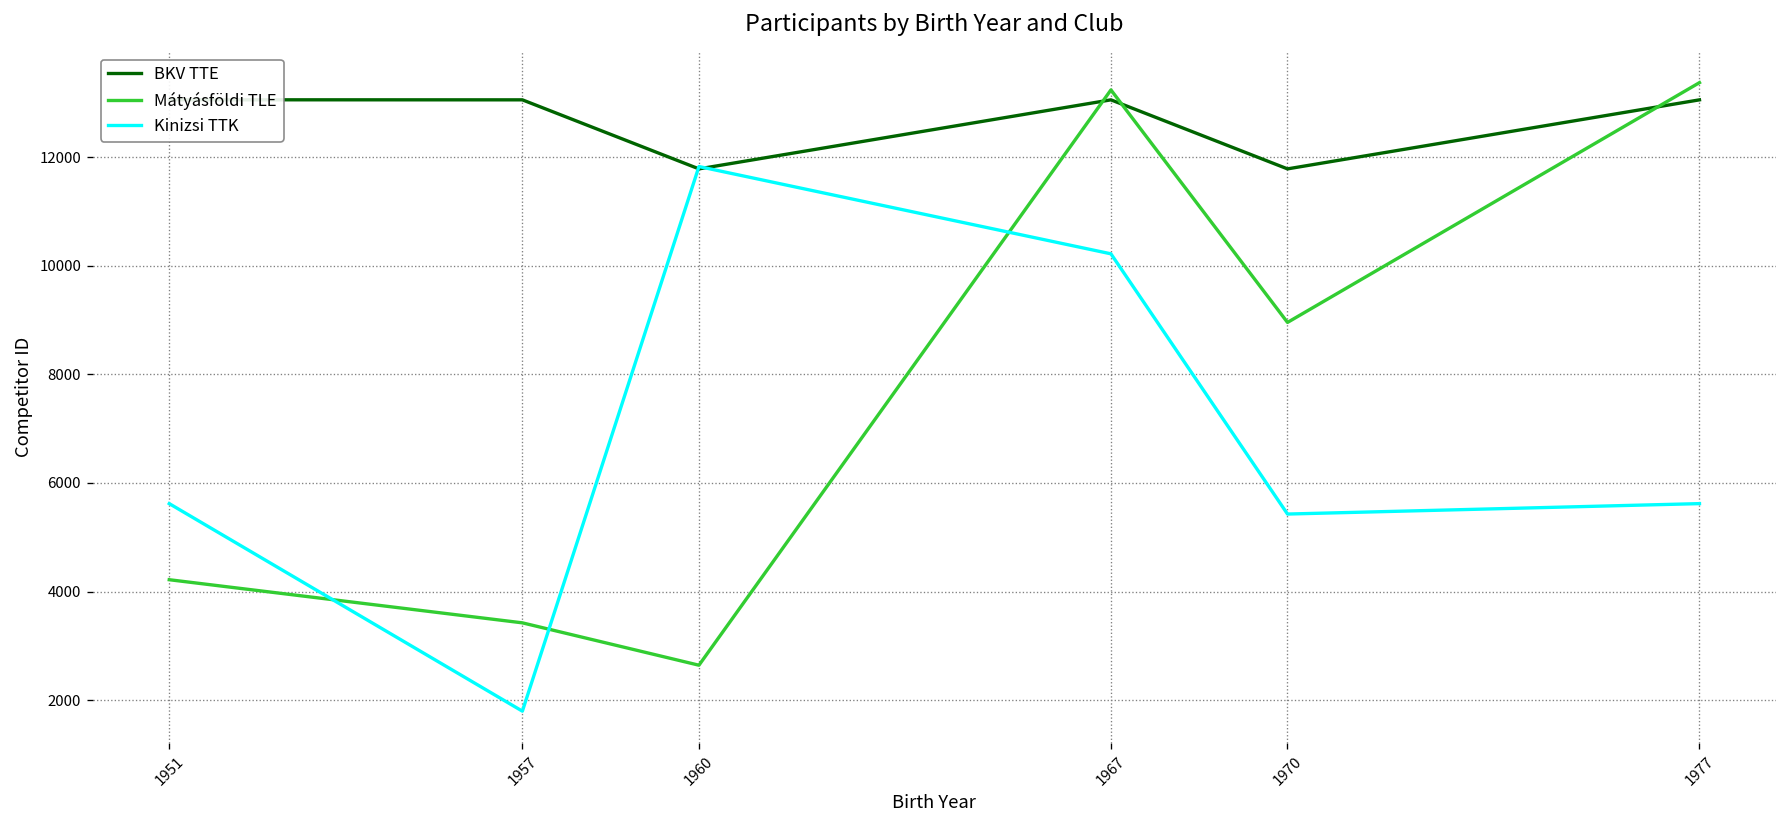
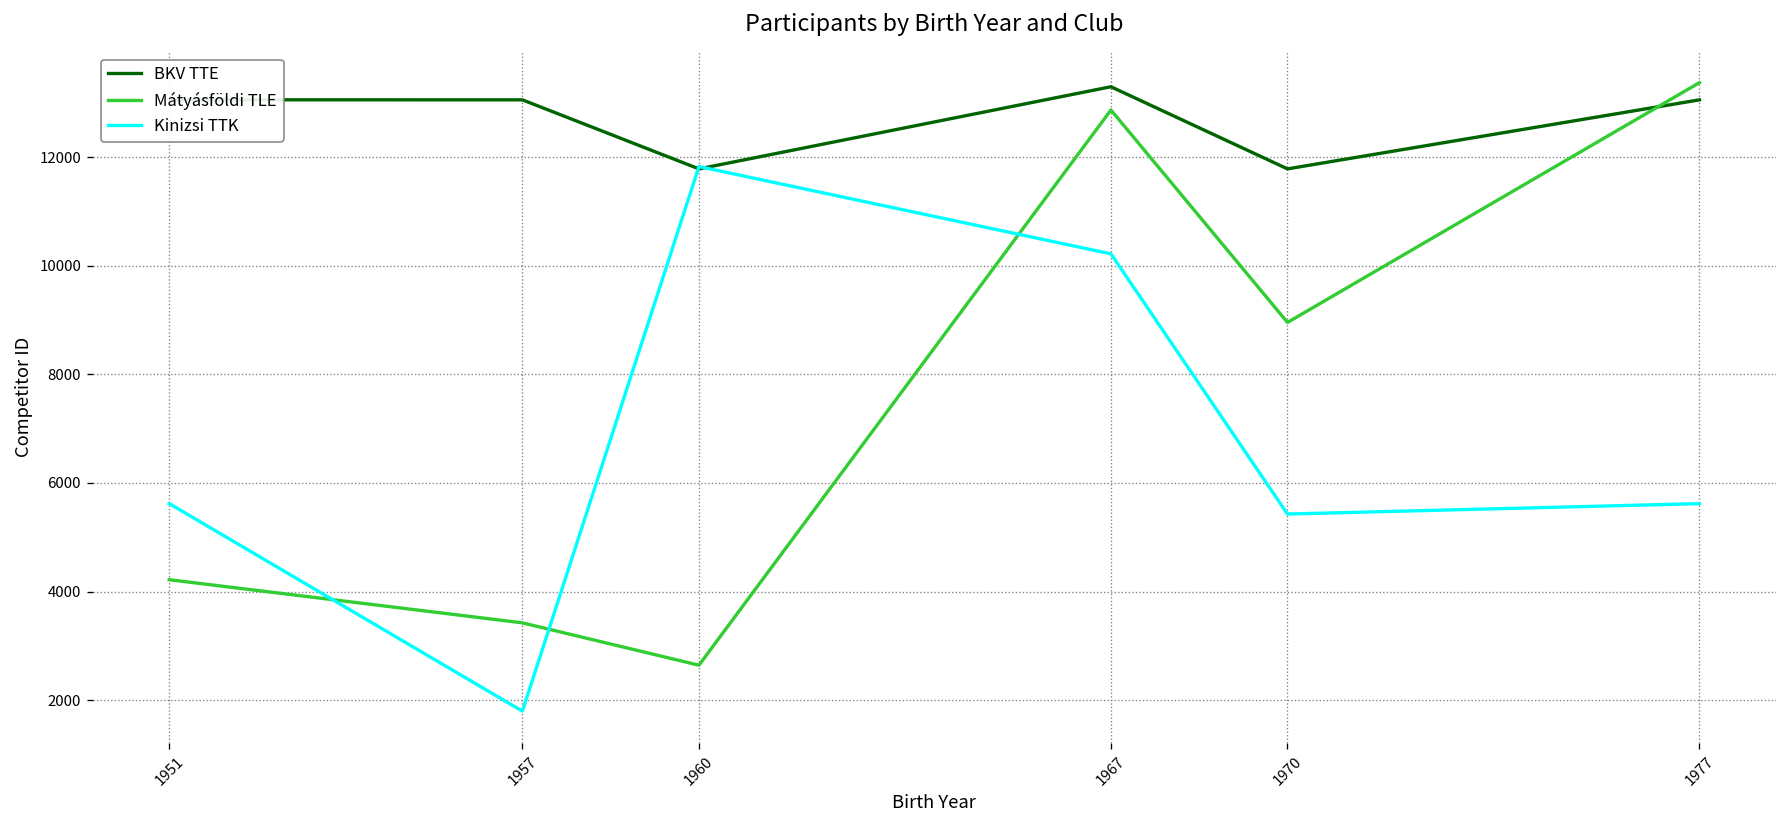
  {
    "BKV TTE": {
      "1957": 13100,
-     "1967": 13100,
+     "1967": 13300,
      "1970": 11800,
      "1977": 13100
    },
    "Mátyásföldi TLE": {
      "1951": 4200,
      "1957": 3400,
      "1960": 2600,
-     "1967": 13200,
+     "1967": 12900,
      "1970": 9000,
      "1977": 13400
    },
    "Kinizsi TTK": {
      "1951": 5600,
      "1957": 1800,
      "1967": 10200,
      "1970": 5400,
      "1977": 5600
    }
  }
